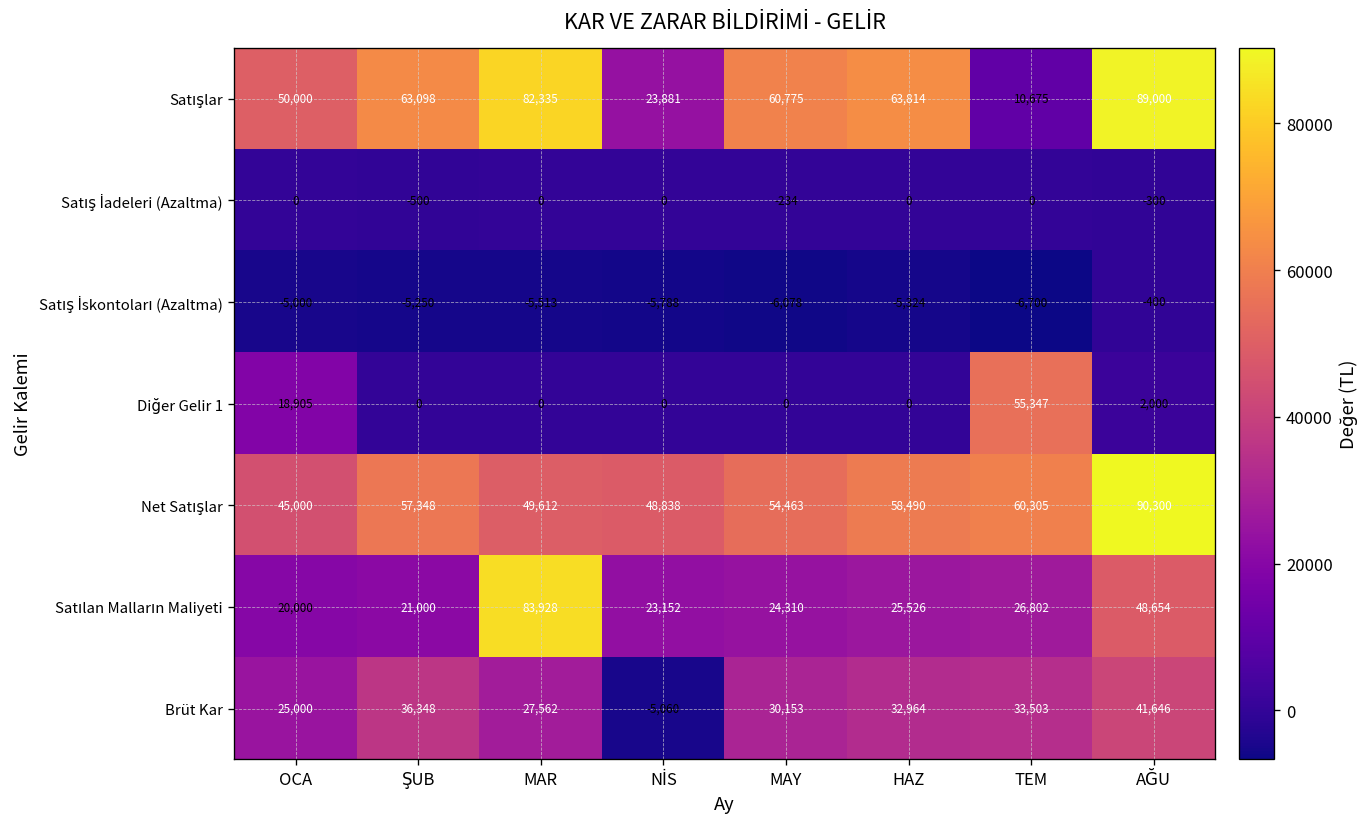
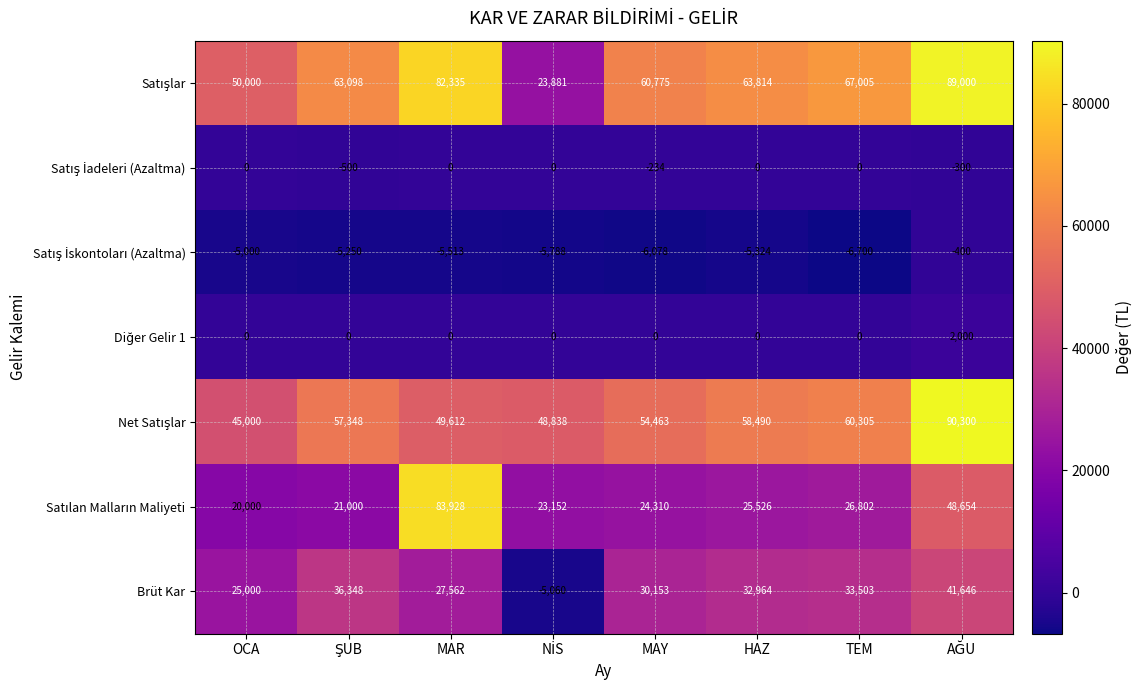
  {
    "Satışlar": {
      "OCA": "50,000",
      "ŞUB": "63,098",
      "MAR": "82,335",
      "NİS": "23,881",
      "MAY": "60,775",
      "HAZ": "63,814",
-     "TEM": "10,675",
+     "TEM": "67,005",
      "AĞU": "89,000"
    },
    "Satış İadeleri (Azaltma)": {
      "OCA": "0",
      "ŞUB": "-500",
      "MAR": "0",
      "NİS": "0",
      "MAY": "-234",
      "HAZ": "0",
      "TEM": "0",
      "AĞU": "-300"
    },
    "Satış İskontoları (Azaltma)": {
      "OCA": "-5,000",
      "ŞUB": "-5,250",
      "MAR": "-5,513",
      "NİS": "-5,788",
      "MAY": "-6,078",
      "HAZ": "-5,324",
      "TEM": "-6,700",
      "AĞU": "-400"
    },
    "Diğer Gelir 1": {
-     "OCA": "18,905",
+     "OCA": "0",
      "ŞUB": "0",
      "MAR": "0",
      "NİS": "0",
      "MAY": "0",
      "HAZ": "0",
-     "TEM": "55,347",
+     "TEM": "0",
      "AĞU": "2,000"
    },
    "Net Satışlar": {
      "OCA": "45,000",
      "ŞUB": "57,348",
      "MAR": "49,612",
      "NİS": "48,838",
      "MAY": "54,463",
      "HAZ": "58,490",
      "TEM": "60,305",
      "AĞU": "90,300"
    },
    "Satılan Malların Maliyeti": {
      "OCA": "20,000",
      "ŞUB": "21,000",
      "MAR": "83,928",
      "NİS": "23,152",
      "MAY": "24,310",
      "HAZ": "25,526",
      "TEM": "26,802",
      "AĞU": "48,654"
    },
    "Brüt Kar": {
      "OCA": "25,000",
      "ŞUB": "36,348",
      "MAR": "27,562",
      "NİS": "-5,060",
      "MAY": "30,153",
      "HAZ": "32,964",
      "TEM": "33,503",
      "AĞU": "41,646"
    }
  }
